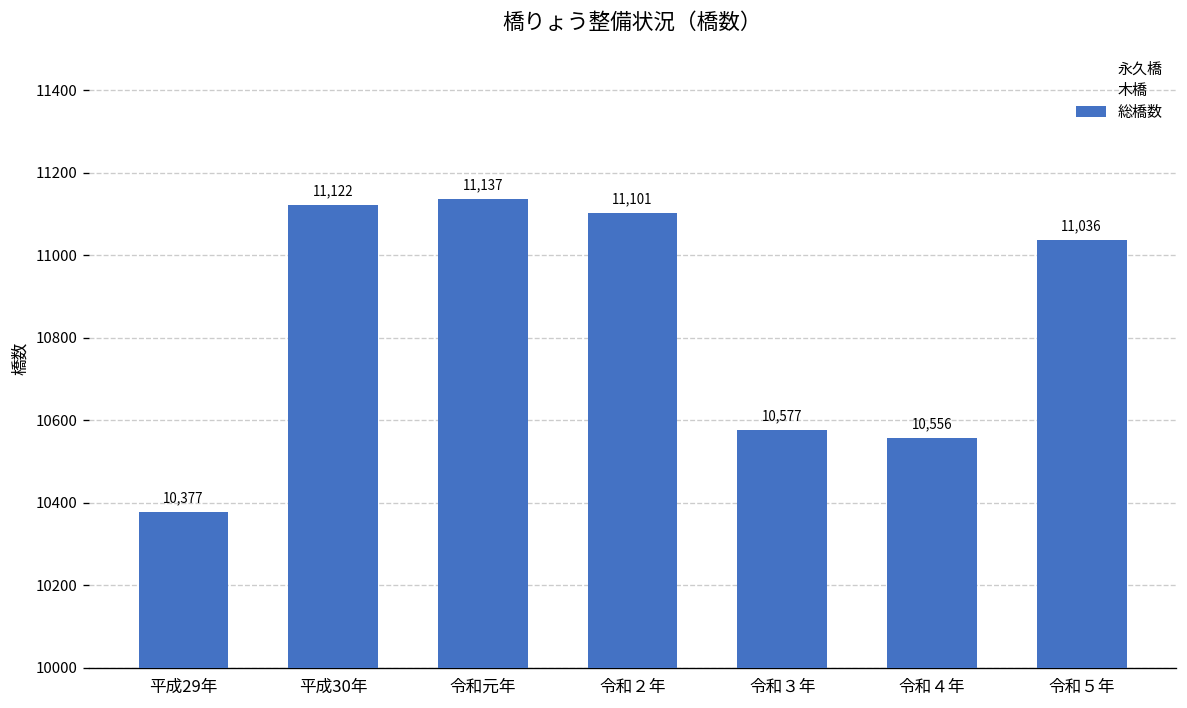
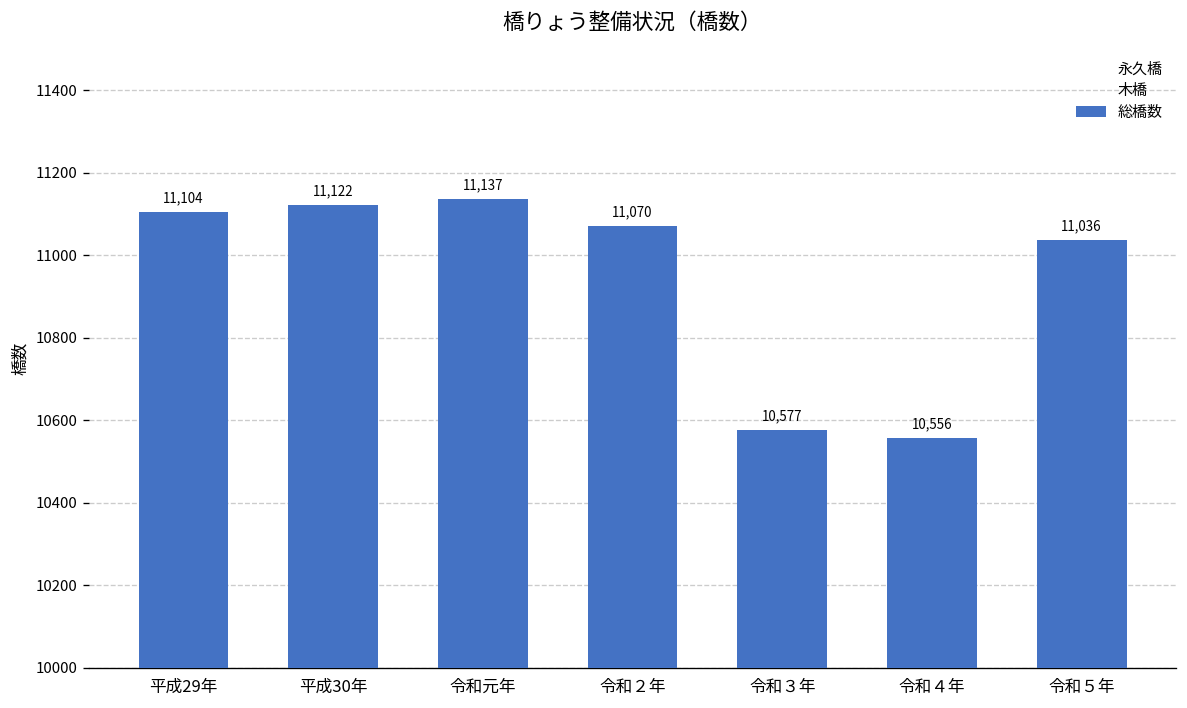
  {
-   "平成29年": "10,377",
+   "平成29年": "11,104",
    "平成30年": "11,122",
    "令和元年": "11,137",
-   "令和２年": "11,101",
+   "令和２年": "11,070",
    "令和３年": "10,577",
    "令和４年": "10,556",
    "令和５年": "11,036"
  }
